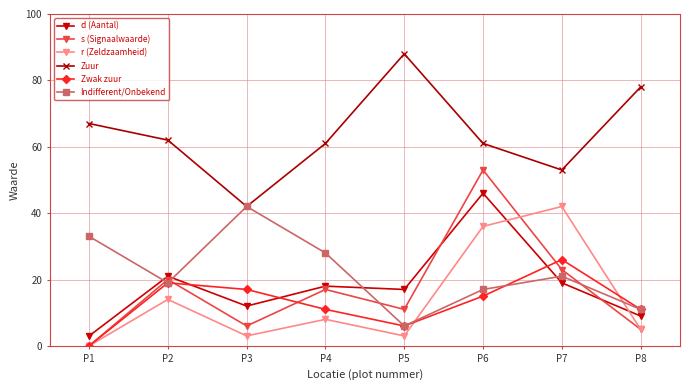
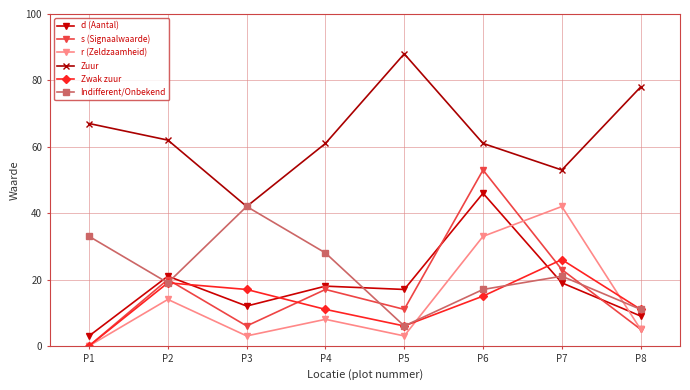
  {
    "r (Zeldzaamheid)": {
      "P2": 14,
      "P3": 3,
      "P4": 8,
      "P5": 3,
-     "P6": 36,
+     "P6": 33,
      "P7": 42
    }
  }
